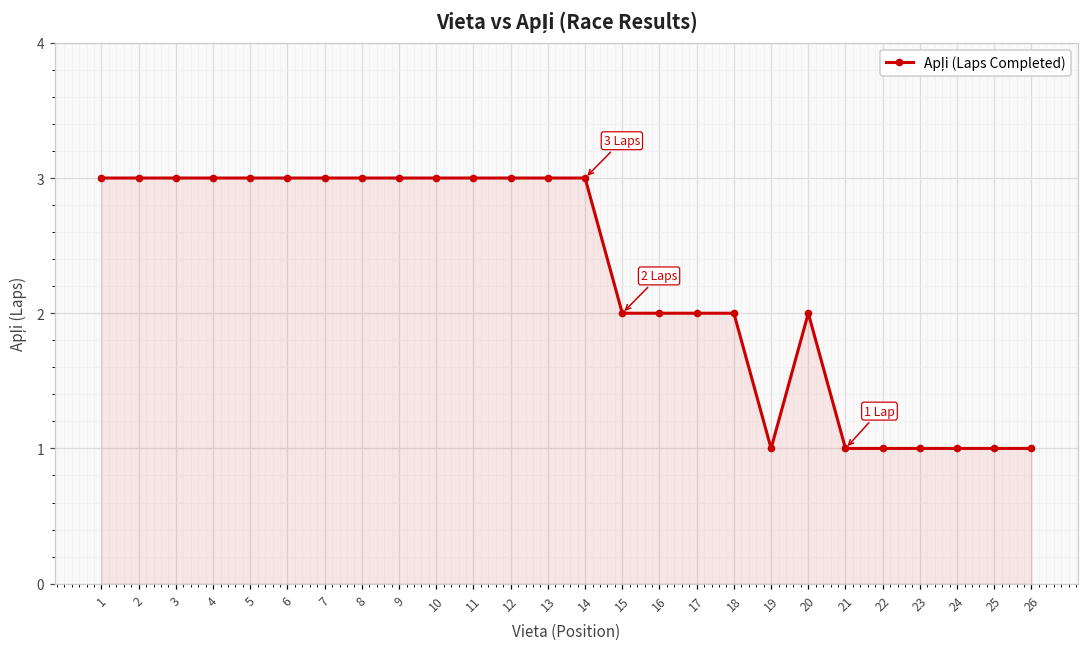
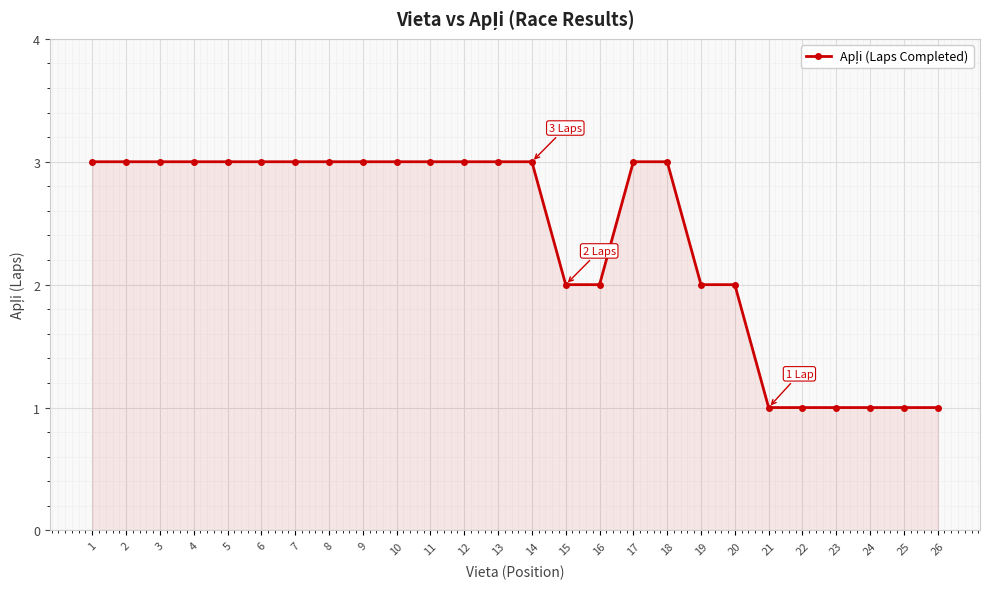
  {
    "1": 3,
    "2": 3,
    "3": 3,
    "4": 3,
    "5": 3,
    "6": 3,
    "7": 3,
    "8": 3,
    "9": 3,
    "10": 3,
    "11": 3,
    "12": 3,
    "13": 3,
-   "17": 2,
-   "18": 2,
-   "19": 1,
+   "17": 3,
+   "18": 3,
+   "19": 2,
    "20": 2,
    "23": 1,
    "24": 1,
    "25": 1,
    "26": 1
  }
